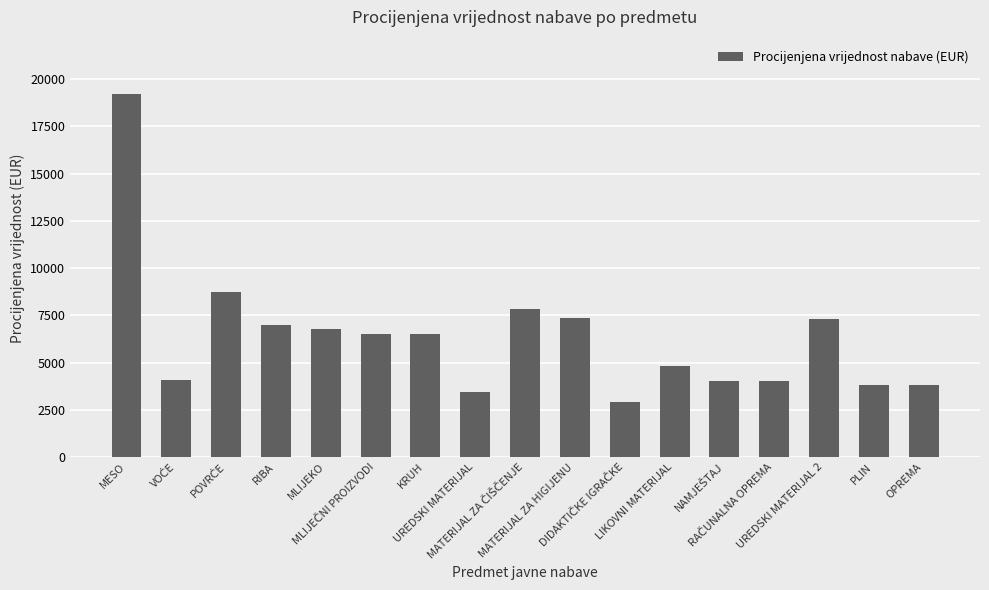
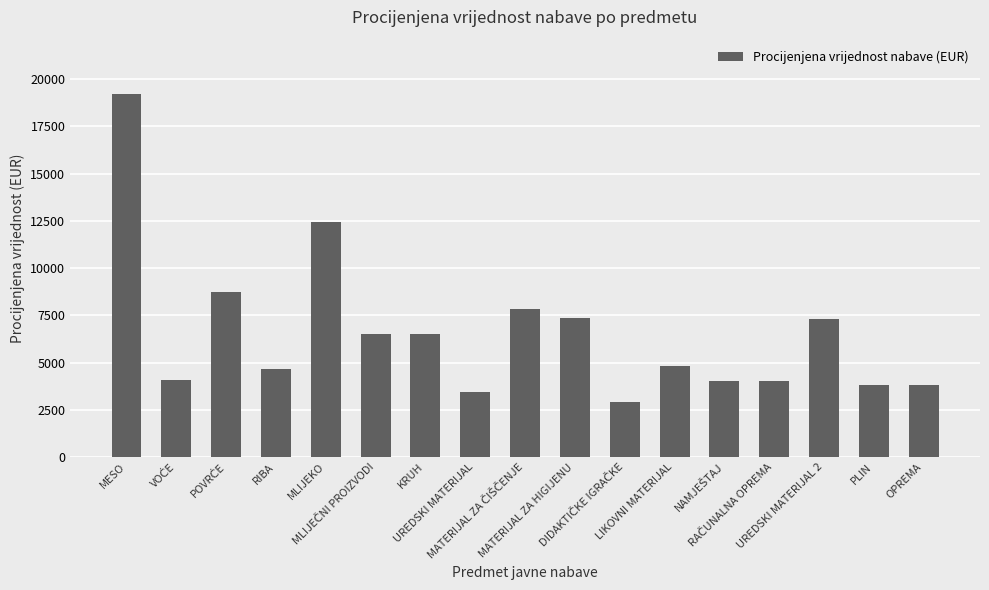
  {
    "MESO": 19200,
    "VOĆE": 4100,
    "POVRĆE": 8700,
-   "RIBA": 7000,
-   "MLIJEKO": 6800,
+   "RIBA": 4700,
+   "MLIJEKO": 12400,
    "MLIJEČNI PROIZVODI": 6500,
    "KRUH": 6500,
    "UREDSKI MATERIJAL": 3400,
    "MATERIJAL ZA ČIŠČENJE": 7800,
    "MATERIJAL ZA HIGIJENU": 7400,
    "DIDAKTIČKE IGRAČKE": 2900,
    "LIKOVNI MATERIJAL": 4800,
    "NAMJEŠTAJ": 4000,
    "RAČUNALNA OPREMA": 4000,
    "UREDSKI MATERIJAL 2": 7300,
    "PLIN": 3800,
    "OPREMA": 3800
  }
